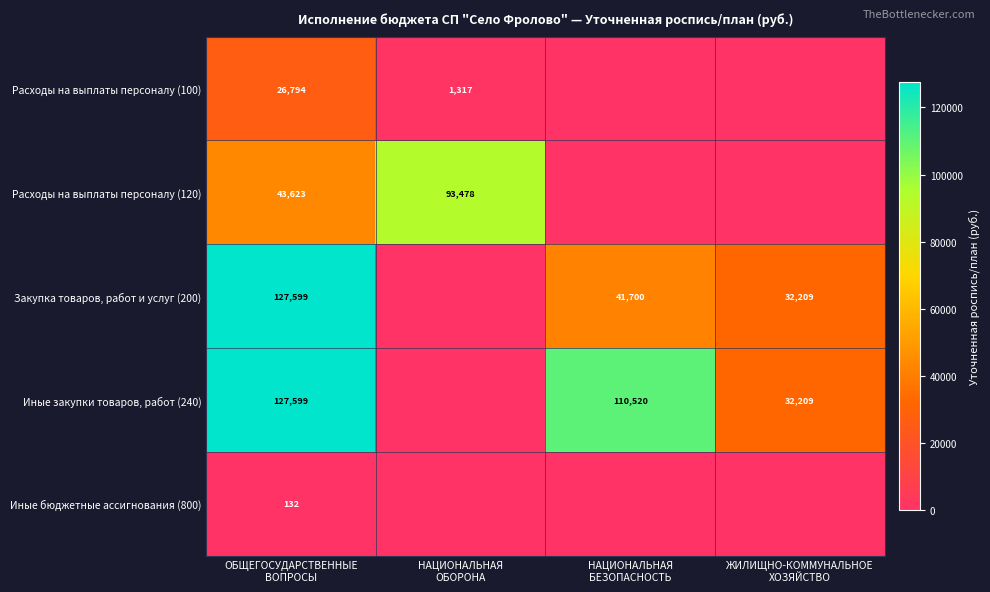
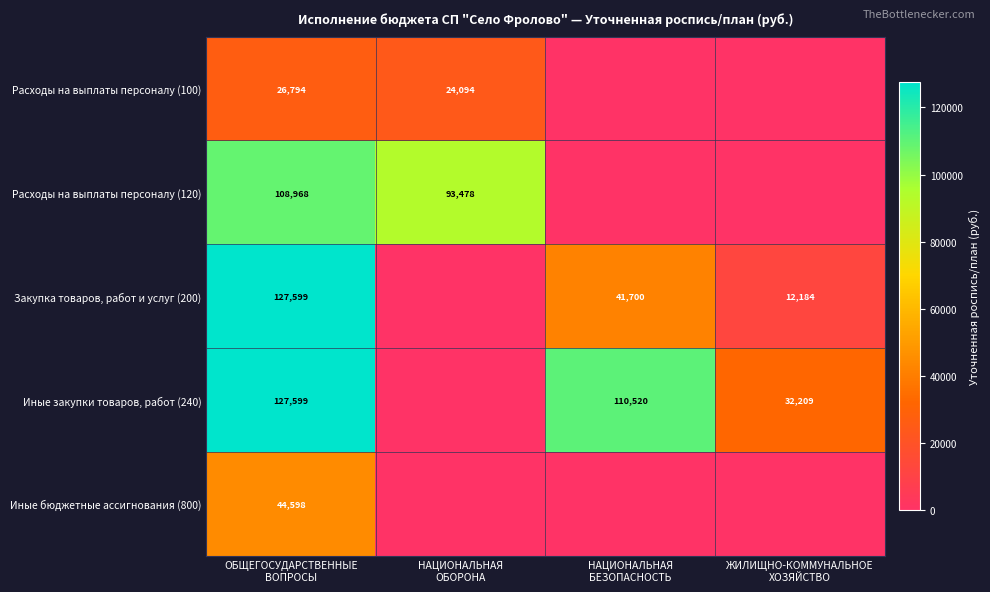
  {
    "Расходы на выплаты персоналу (100)": {
      "ОБЩЕГОСУДАРСТВЕННЫЕ ВОПРОСЫ": "26,794",
-     "НАЦИОНАЛЬНАЯ ОБОРОНА": "1,317"
+     "НАЦИОНАЛЬНАЯ ОБОРОНА": "24,094"
    },
    "Расходы на выплаты персоналу (120)": {
-     "ОБЩЕГОСУДАРСТВЕННЫЕ ВОПРОСЫ": "43,623",
+     "ОБЩЕГОСУДАРСТВЕННЫЕ ВОПРОСЫ": "108,968",
      "НАЦИОНАЛЬНАЯ ОБОРОНА": "93,478"
    },
    "Закупка товаров, работ и услуг (200)": {
      "ОБЩЕГОСУДАРСТВЕННЫЕ ВОПРОСЫ": "127,599",
      "НАЦИОНАЛЬНАЯ БЕЗОПАСНОСТЬ": "41,700",
-     "ЖИЛИЩНО-КОММУНАЛЬНОЕ ХОЗЯЙСТВО": "32,209"
+     "ЖИЛИЩНО-КОММУНАЛЬНОЕ ХОЗЯЙСТВО": "12,184"
    },
    "Иные закупки товаров, работ (240)": {
      "ОБЩЕГОСУДАРСТВЕННЫЕ ВОПРОСЫ": "127,599",
      "НАЦИОНАЛЬНАЯ БЕЗОПАСНОСТЬ": "110,520",
      "ЖИЛИЩНО-КОММУНАЛЬНОЕ ХОЗЯЙСТВО": "32,209"
    },
    "Иные бюджетные ассигнования (800)": {
-     "ОБЩЕГОСУДАРСТВЕННЫЕ ВОПРОСЫ": "132"
+     "ОБЩЕГОСУДАРСТВЕННЫЕ ВОПРОСЫ": "44,598"
    }
  }
